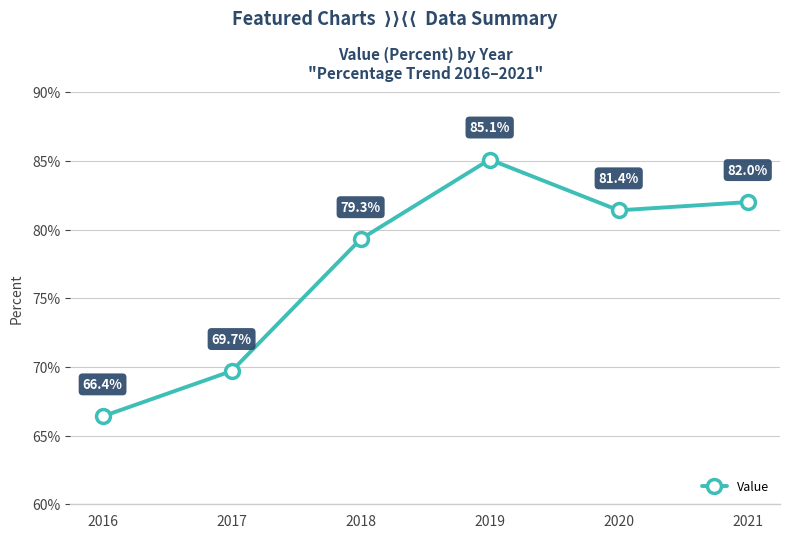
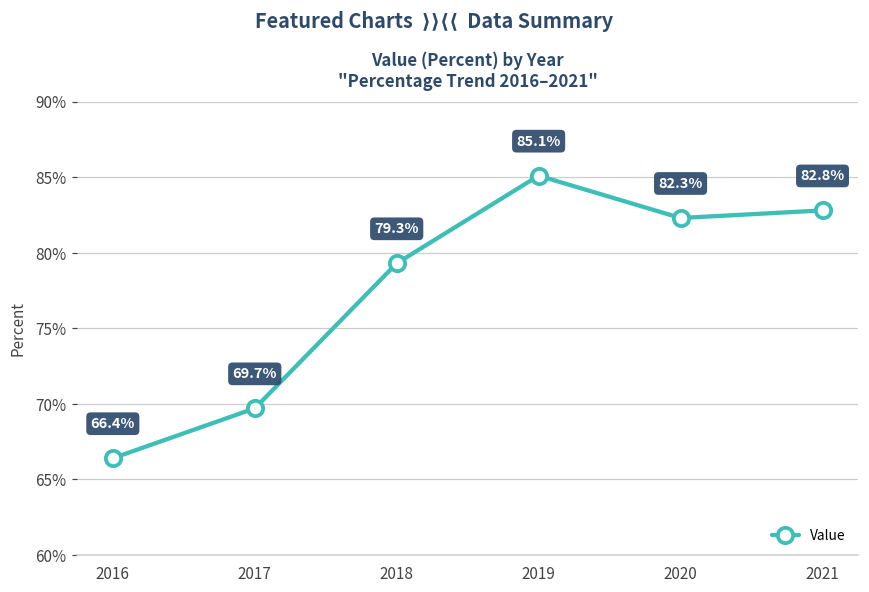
  {
-   "2020": "81.4%",
-   "2021": "82.0%"
+   "2020": "82.3%",
+   "2021": "82.8%"
  }
